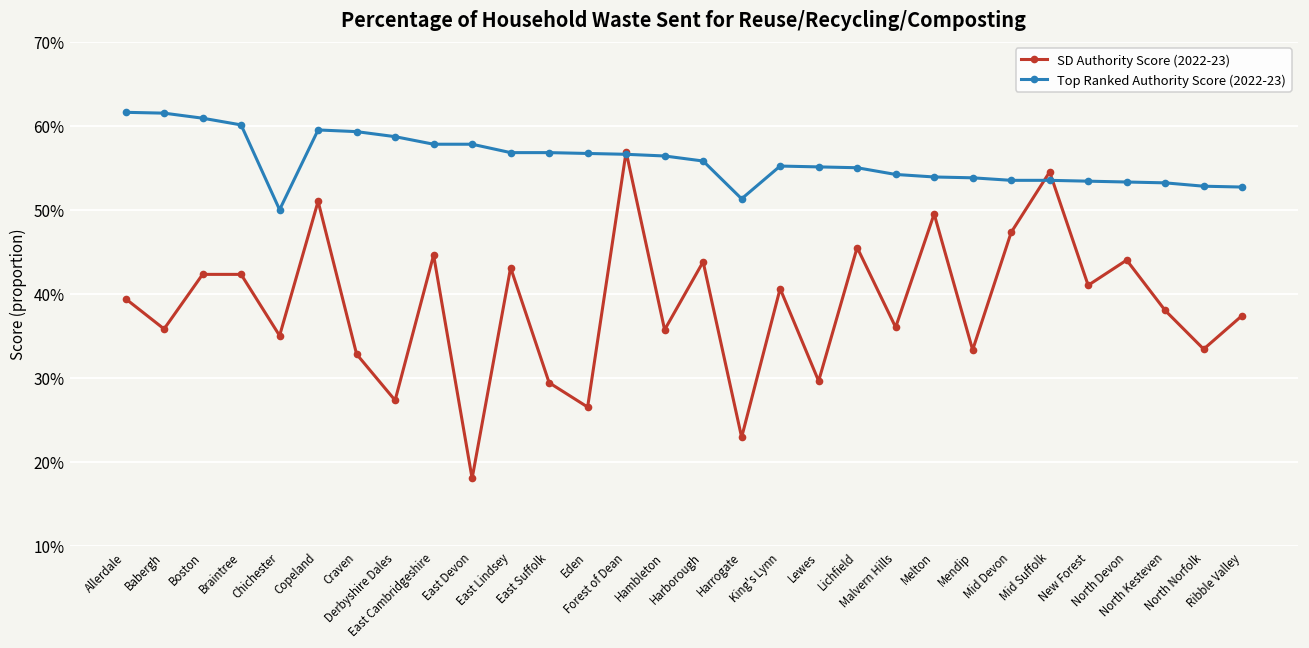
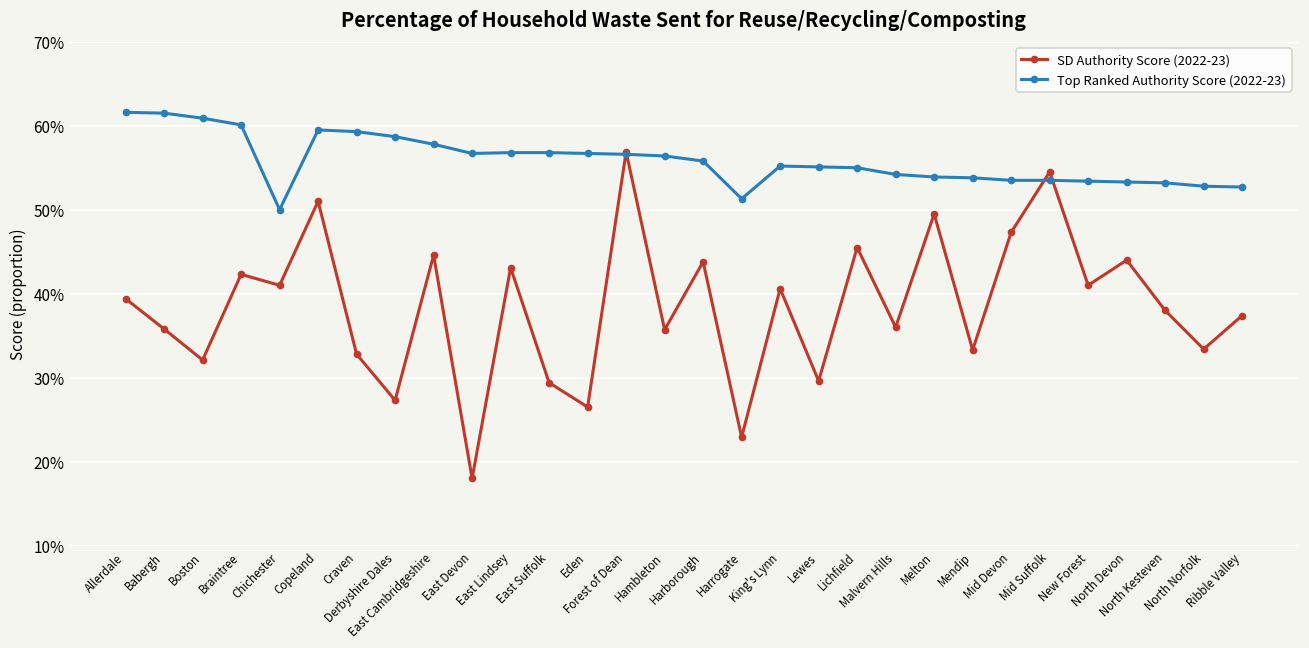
  {
    "SD Authority Score (2022-23)": {
      "Allerdale": "39%",
      "Babergh": "36%",
-     "Boston": "42%",
+     "Boston": "32%",
      "Braintree": "42%",
-     "Chichester": "35%",
+     "Chichester": "41%",
      "Copeland": "51%",
      "Craven": "33%",
      "Derbyshire Dales": "27%",
      "East Cambridgeshire": "45%",
      "East Devon": "18%",
      "East Lindsey": "43%",
      "East Suffolk": "29%",
      "Eden": "27%",
      "Hambleton": "36%",
      "Harborough": "44%",
      "Harrogate": "23%",
      "King's Lynn": "41%",
      "Lewes": "30%",
      "Lichfield": "46%",
      "Malvern Hills": "36%",
      "Melton": "50%",
      "Mendip": "33%",
      "Mid Devon": "47%",
      "Mid Suffolk": "55%",
      "New Forest": "41%",
      "North Devon": "44%",
      "North Kesteven": "38%",
      "North Norfolk": "33%",
      "Ribble Valley": "37%"
    },
    "Top Ranked Authority Score (2022-23)": {
      "Allerdale": "62%",
      "Babergh": "62%",
      "Boston": "61%",
      "Braintree": "60%",
      "Chichester": "50%",
      "Copeland": "60%",
      "Craven": "59%",
      "Derbyshire Dales": "59%",
      "East Cambridgeshire": "58%",
-     "East Devon": "58%",
+     "East Devon": "57%",
      "East Lindsey": "57%",
      "East Suffolk": "57%",
      "Eden": "57%",
      "Hambleton": "56%",
      "Harborough": "56%",
      "Harrogate": "51%",
      "King's Lynn": "55%",
      "Lewes": "55%",
      "Lichfield": "55%",
      "Malvern Hills": "54%",
      "Melton": "54%",
      "Mendip": "54%",
      "Mid Devon": "54%",
      "Mid Suffolk": "54%",
      "New Forest": "53%",
      "North Devon": "53%",
      "North Kesteven": "53%",
      "North Norfolk": "53%",
      "Ribble Valley": "53%"
    }
  }
